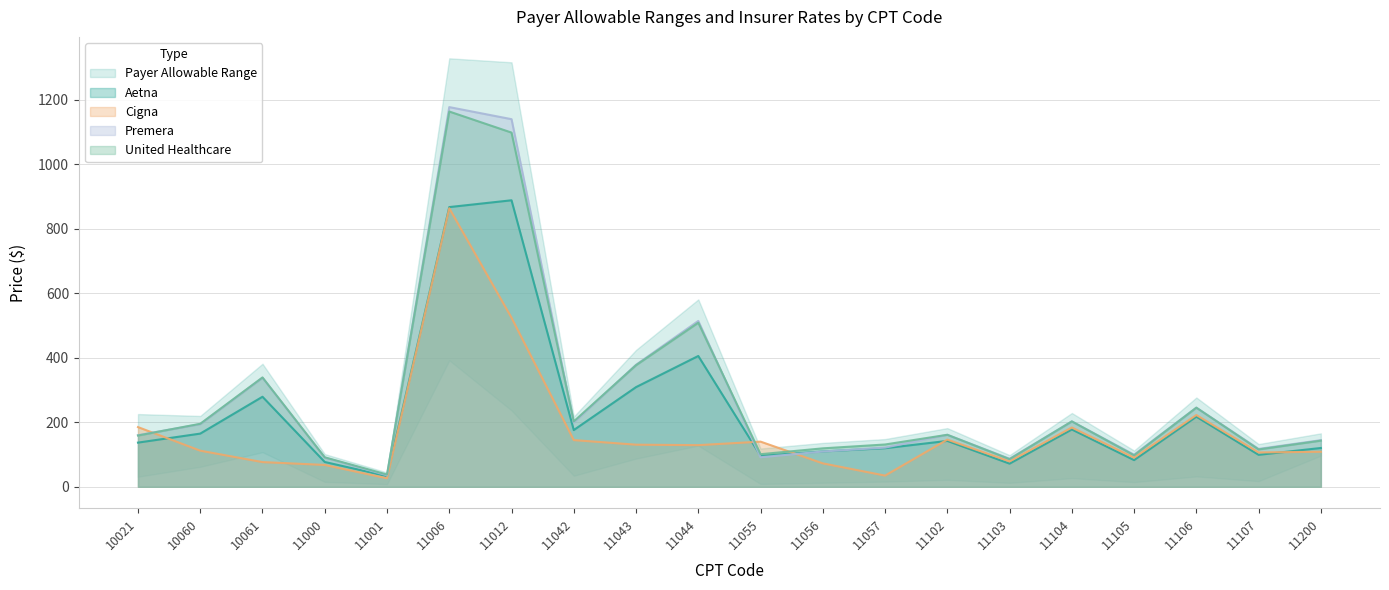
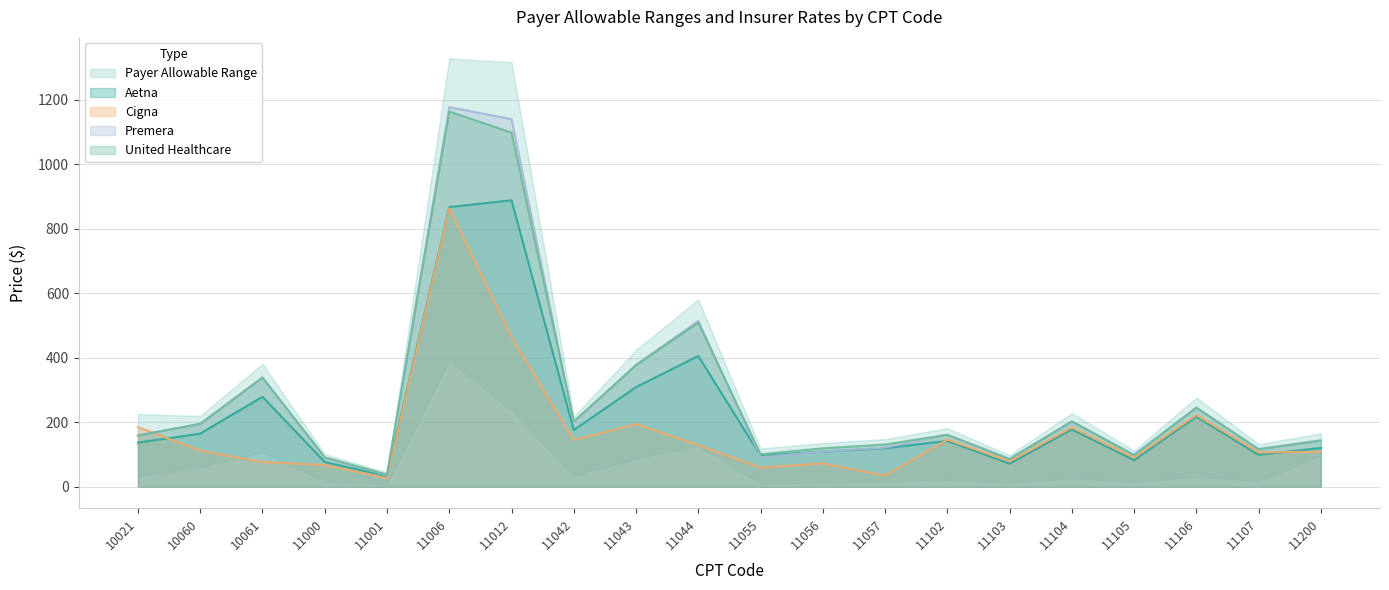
  {
    "Cigna": {
      "10021": 190,
      "10060": 110,
      "10061": 80,
      "11000": 70,
-     "11012": 520,
+     "11012": 460,
      "11042": 140,
-     "11043": 130,
+     "11043": 190,
      "11044": 130,
-     "11055": 140,
+     "11055": 60,
      "11056": 70,
      "11057": 30,
      "11200": 110
    }
  }
